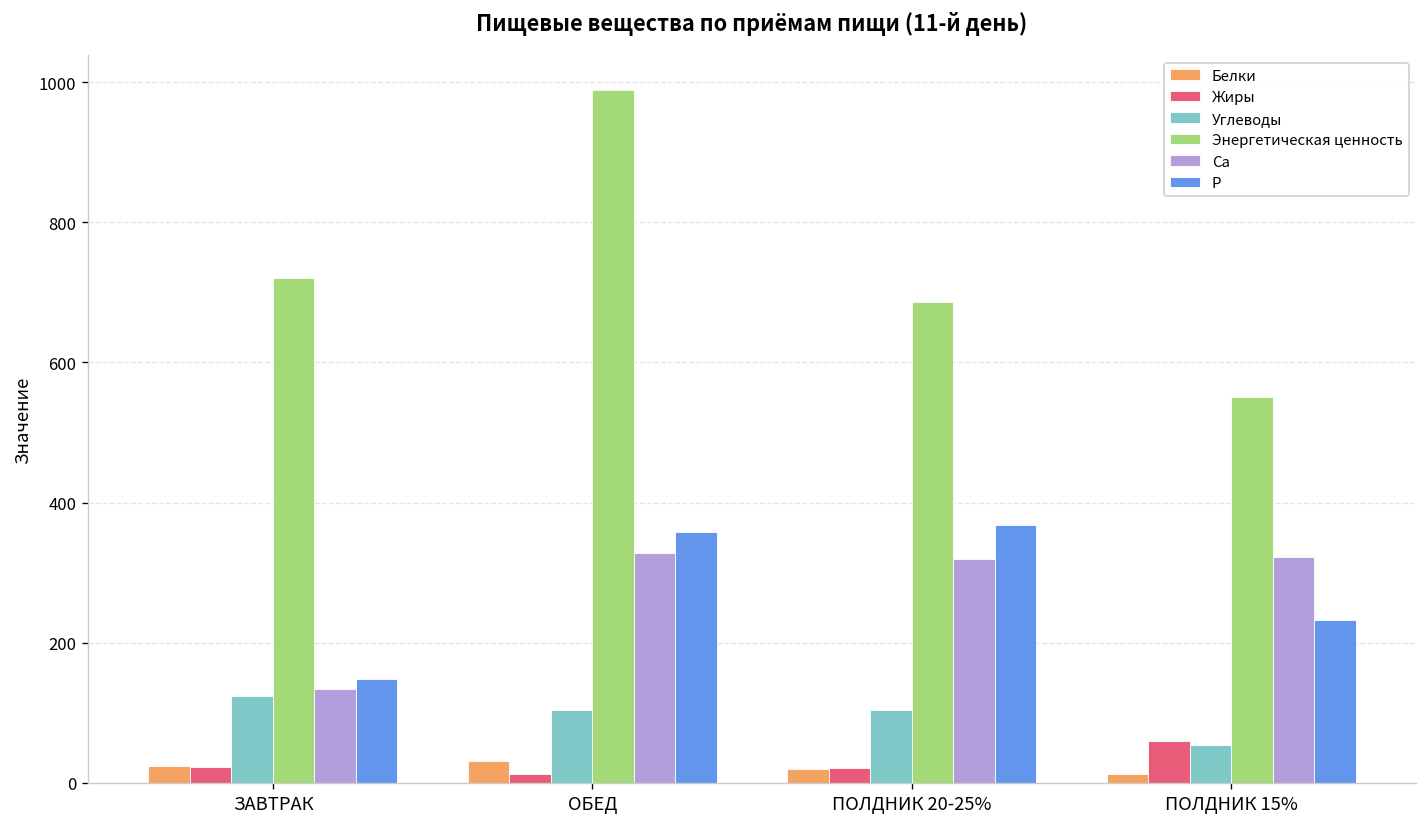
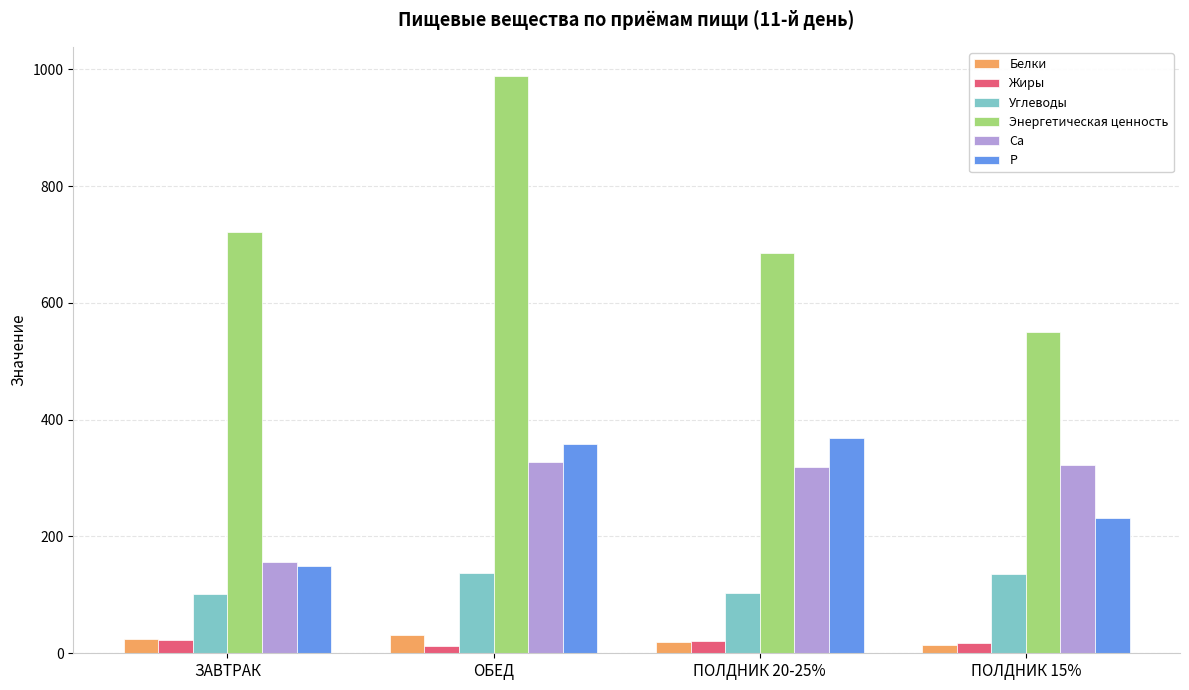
  {
    "Белки": {
      "ЗАВТРАК": 20,
      "ОБЕД": 30,
      "ПОЛДНИК 20-25%": 20,
      "ПОЛДНИК 15%": 10
    },
    "Жиры": {
      "ЗАВТРАК": 20,
      "ОБЕД": 10,
      "ПОЛДНИК 20-25%": 20,
-     "ПОЛДНИК 15%": 60
+     "ПОЛДНИК 15%": 20
    },
    "Углеводы": {
-     "ЗАВТРАК": 120,
-     "ОБЕД": 100,
+     "ЗАВТРАК": 100,
+     "ОБЕД": 140,
      "ПОЛДНИК 20-25%": 100,
-     "ПОЛДНИК 15%": 50
+     "ПОЛДНИК 15%": 140
    },
    "Энергетическая ценность": {
      "ЗАВТРАК": 720,
      "ОБЕД": 990,
      "ПОЛДНИК 20-25%": 690,
      "ПОЛДНИК 15%": 550
    },
    "Са": {
-     "ЗАВТРАК": 130,
+     "ЗАВТРАК": 160,
      "ОБЕД": 330,
      "ПОЛДНИК 20-25%": 320,
      "ПОЛДНИК 15%": 320
    },
    "Р": {
      "ЗАВТРАК": 150,
      "ОБЕД": 360,
      "ПОЛДНИК 20-25%": 370,
      "ПОЛДНИК 15%": 230
    }
  }
